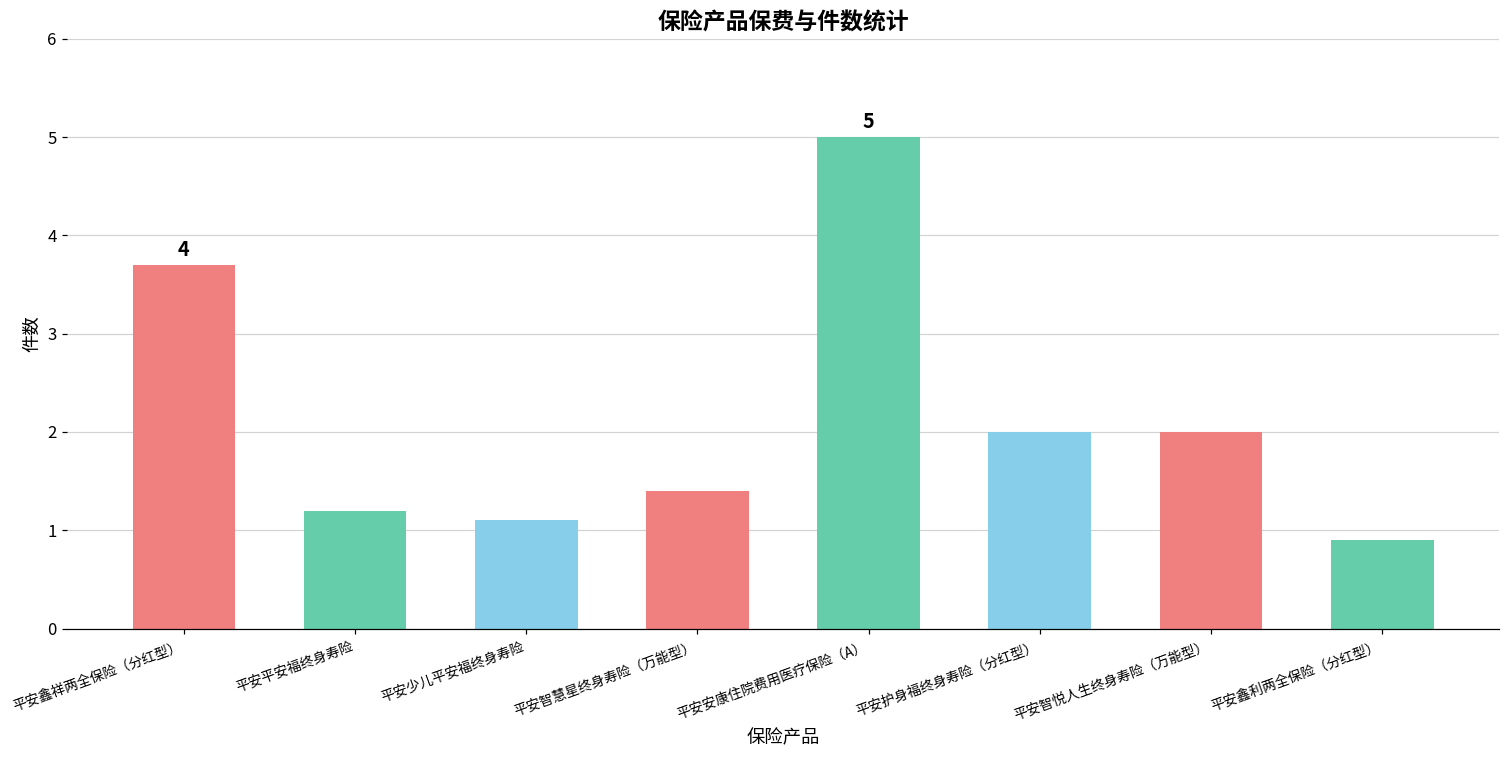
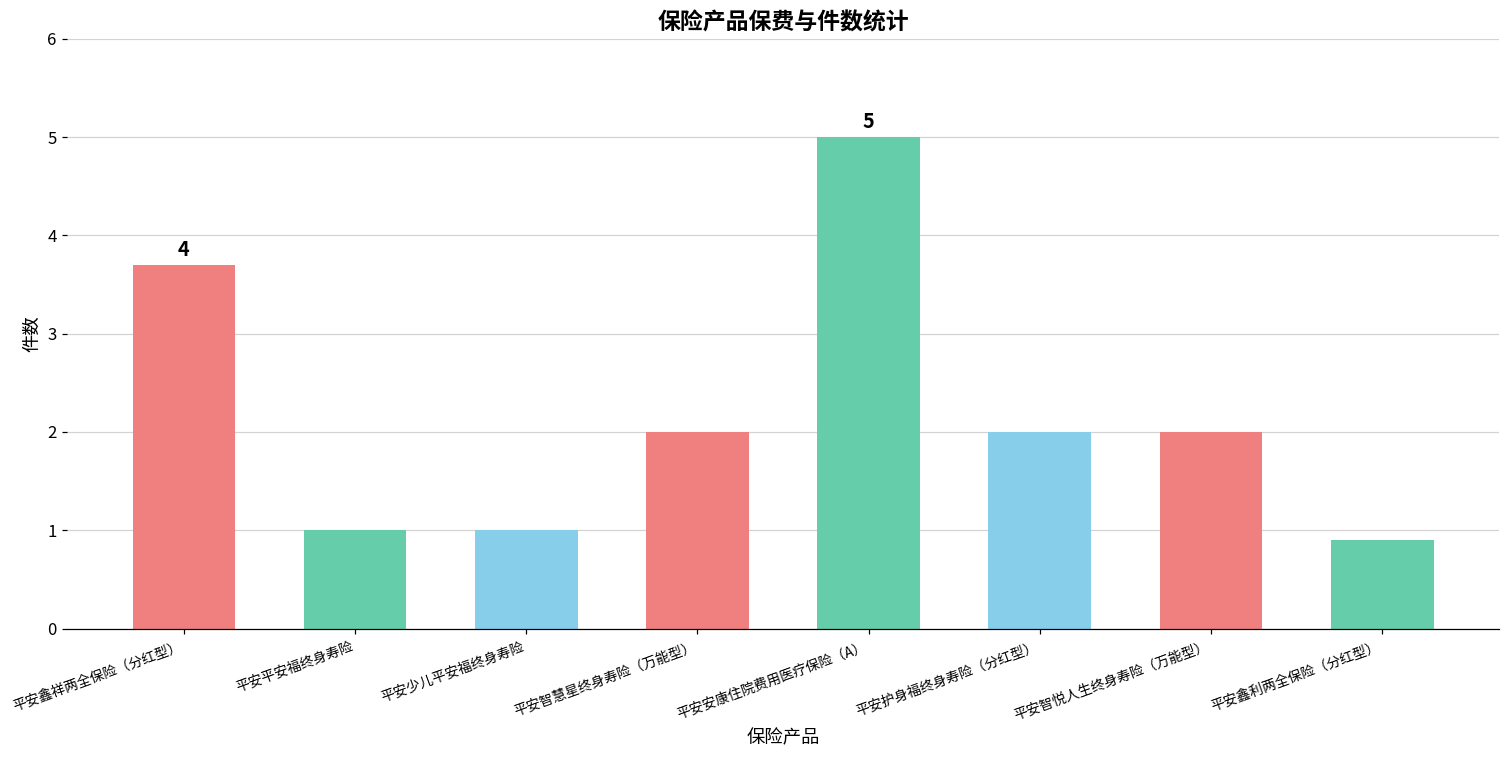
  {
-   "平安平安福终身寿险": 1.2,
-   "平安少儿平安福终身寿险": 1.1,
-   "平安智慧星终身寿险（万能型）": 1.4,
+   "平安平安福终身寿险": 1.0,
+   "平安少儿平安福终身寿险": 1.0,
+   "平安智慧星终身寿险（万能型）": 2.0,
    "平安护身福终身寿险（分红型）": 2.0,
    "平安智悦人生终身寿险（万能型）": 2.0,
    "平安鑫利两全保险（分红型）": 0.9
  }
